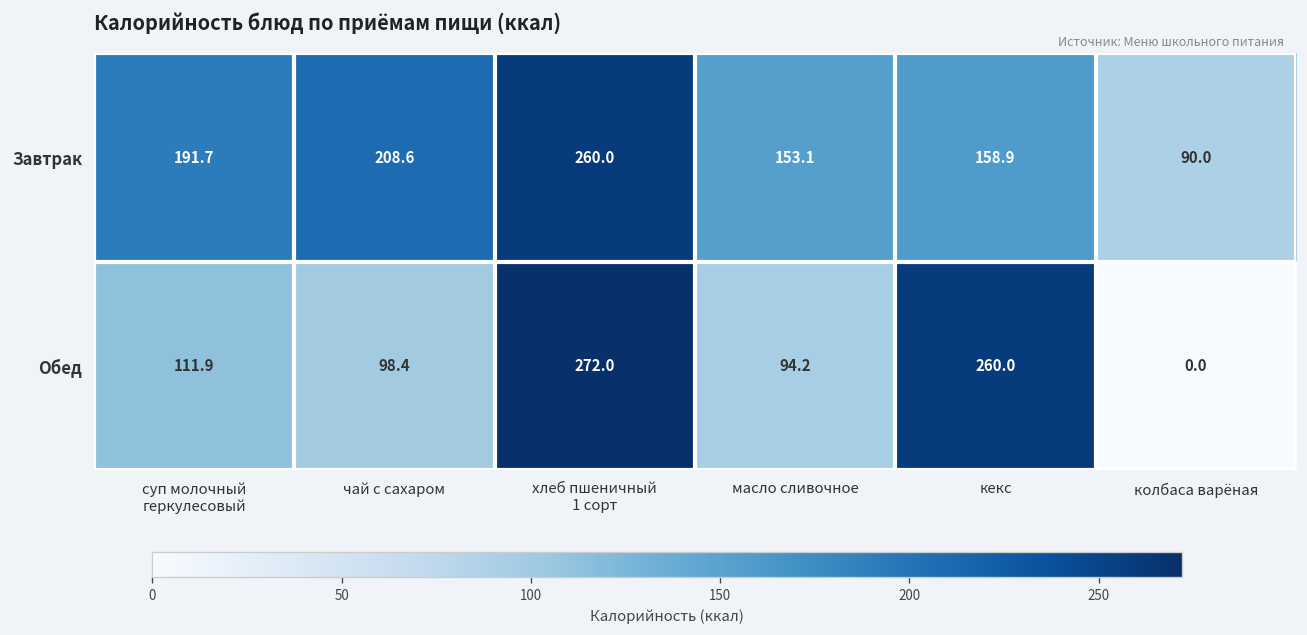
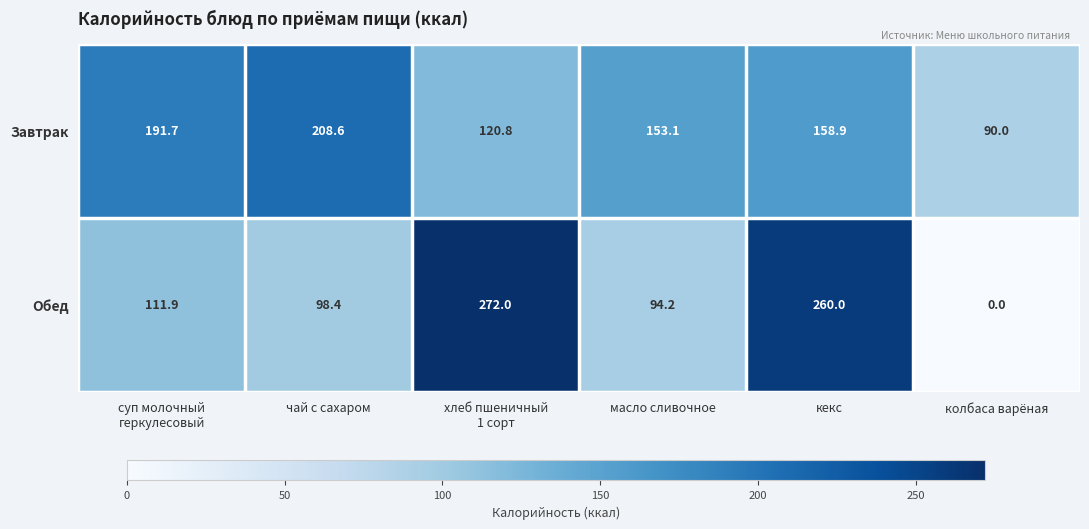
  {
    "Завтрак": {
      "суп молочный геркулесовый": 191.7,
      "чай с сахаром": 208.6,
-     "хлеб пшеничный 1 сорт": 260.0,
+     "хлеб пшеничный 1 сорт": 120.8,
      "масло сливочное": 153.1,
      "кекс": 158.9,
      "колбаса варёная": 90.0
    },
    "Обед": {
      "суп молочный геркулесовый": 111.9,
      "чай с сахаром": 98.4,
      "хлеб пшеничный 1 сорт": 272.0,
      "масло сливочное": 94.2,
      "кекс": 260.0,
      "колбаса варёная": 0.0
    }
  }
